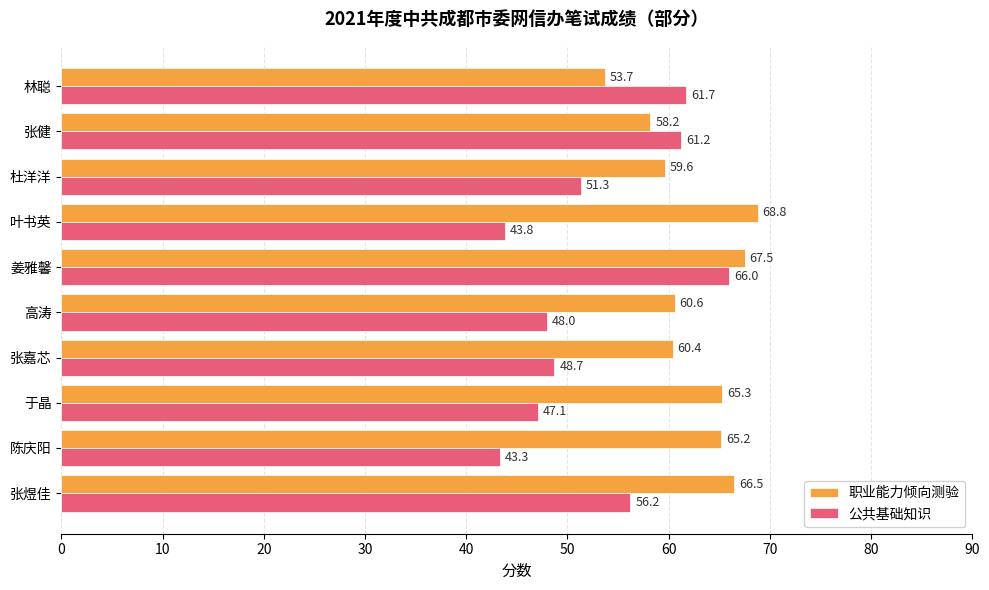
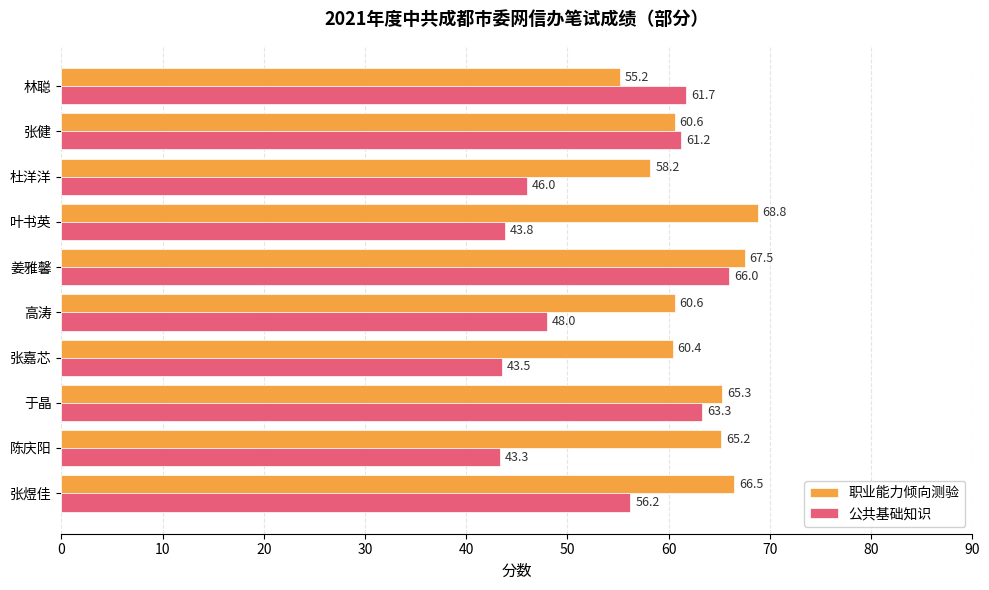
  {
    "职业能力倾向测验": {
-     "林聪": 53.7,
-     "张健": 58.2,
-     "杜洋洋": 59.6,
+     "林聪": 55.2,
+     "张健": 60.6,
+     "杜洋洋": 58.2,
      "叶书英": 68.8,
      "姜雅馨": 67.5,
      "高涛": 60.6,
      "张嘉芯": 60.4,
      "于晶": 65.3,
      "陈庆阳": 65.2,
      "张煜佳": 66.5
    },
    "公共基础知识": {
      "林聪": 61.7,
      "张健": 61.2,
-     "杜洋洋": 51.3,
+     "杜洋洋": 46.0,
      "叶书英": 43.8,
      "姜雅馨": 66.0,
      "高涛": 48.0,
-     "张嘉芯": 48.7,
-     "于晶": 47.1,
+     "张嘉芯": 43.5,
+     "于晶": 63.3,
      "陈庆阳": 43.3,
      "张煜佳": 56.2
    }
  }
